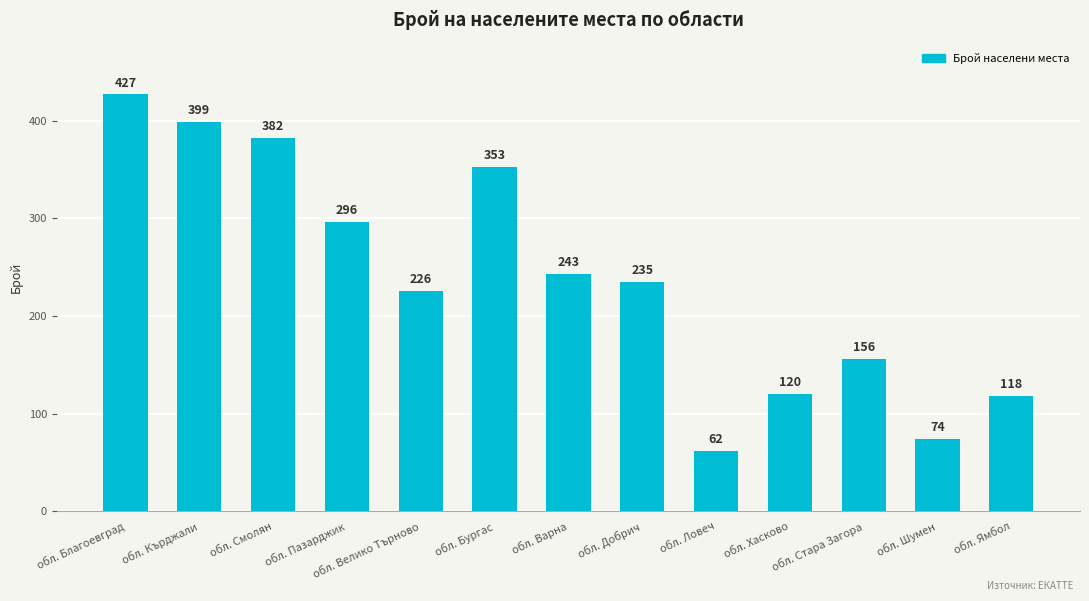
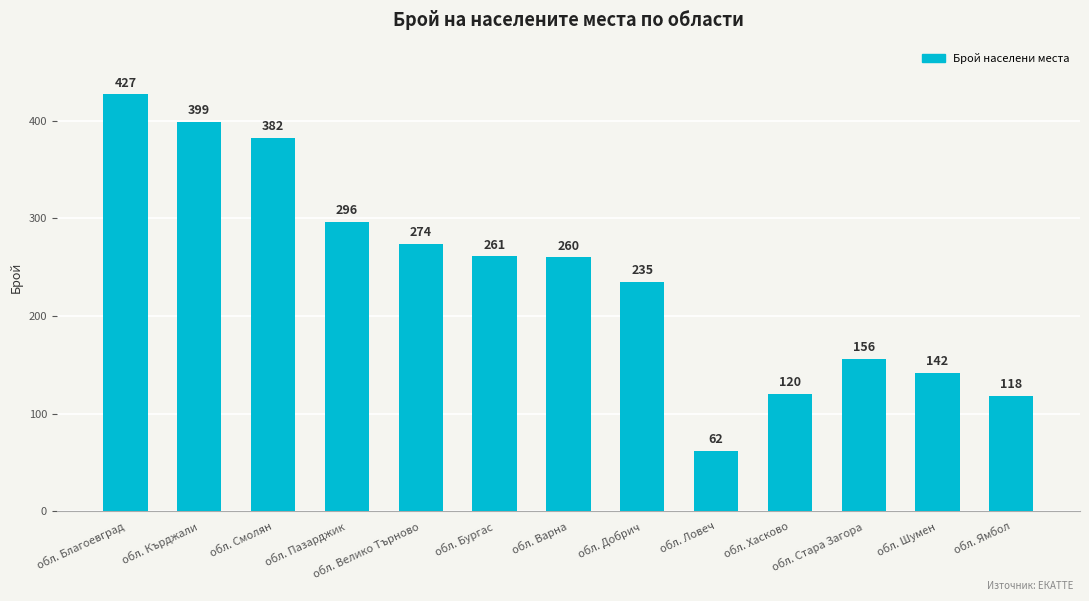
  {
    "обл. Благоевград": 427,
    "обл. Кърджали": 399,
    "обл. Смолян": 382,
    "обл. Пазарджик": 296,
-   "обл. Велико Търново": 226,
-   "обл. Бургас": 353,
-   "обл. Варна": 243,
+   "обл. Велико Търново": 274,
+   "обл. Бургас": 261,
+   "обл. Варна": 260,
    "обл. Добрич": 235,
    "обл. Ловеч": 62,
    "обл. Хасково": 120,
    "обл. Стара Загора": 156,
-   "обл. Шумен": 74,
+   "обл. Шумен": 142,
    "обл. Ямбол": 118
  }
